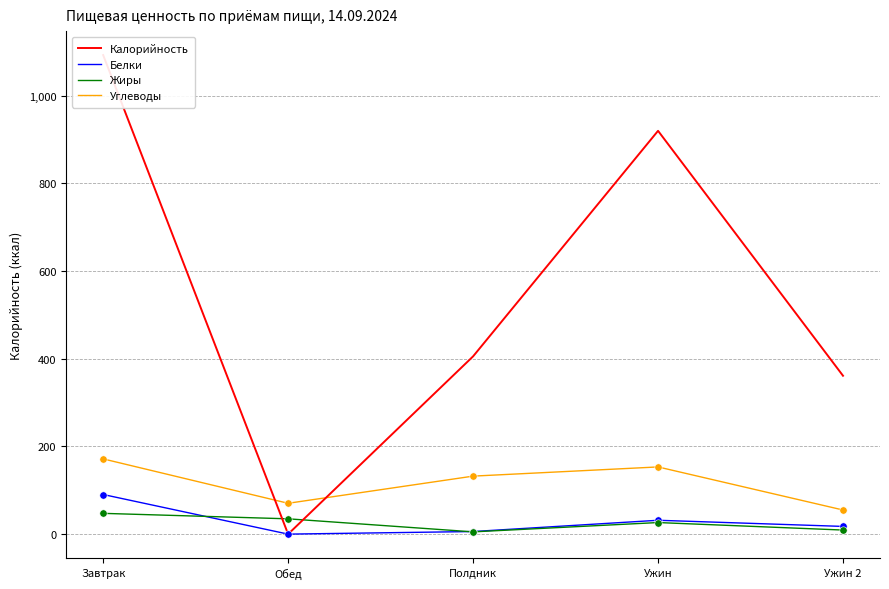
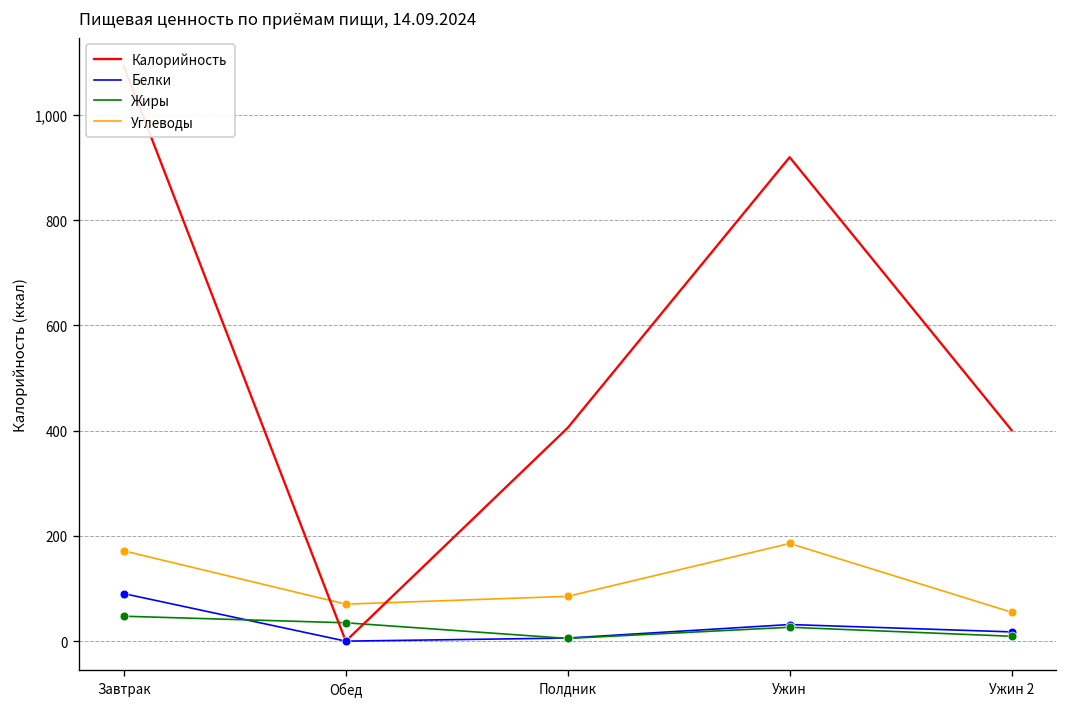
  {
    "Калорийность": {
      "Полдник": 410,
      "Ужин": 920,
-     "Ужин 2": 360
+     "Ужин 2": 400
    },
    "Белки": {
      "Завтрак": 90,
      "Ужин 2": 20
    },
    "Жиры": {
      "Завтрак": 50,
      "Обед": 30,
      "Ужин 2": 10
    },
    "Углеводы": {
      "Завтрак": 170,
      "Обед": 70,
-     "Полдник": 130,
-     "Ужин": 150,
+     "Полдник": 90,
+     "Ужин": 190,
      "Ужин 2": 60
    }
  }
